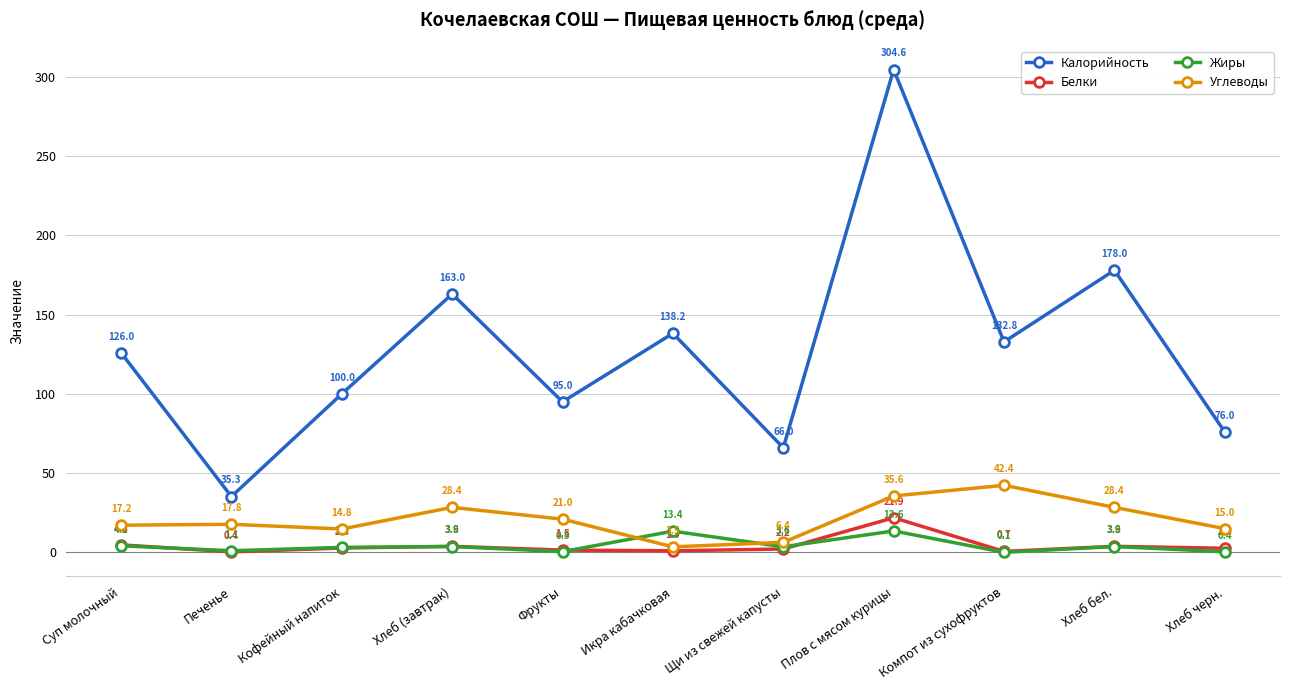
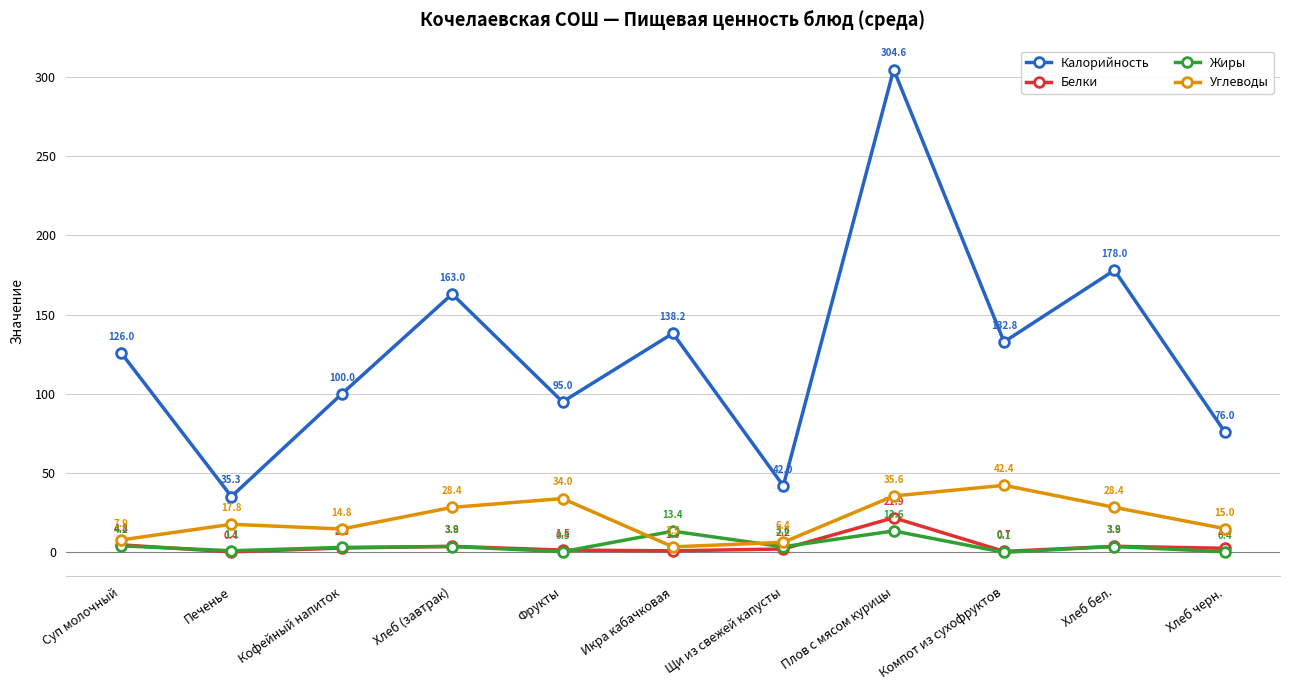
  {
    "Калорийность": {
      "Суп молочный": 126.0,
      "Печенье": 35.3,
      "Кофейный напиток": 100.0,
      "Хлеб (завтрак)": 163.0,
      "Фрукты": 95.0,
      "Икра кабачковая": 138.2,
-     "Щи из свежей капусты": 66.0,
+     "Щи из свежей капусты": 42.0,
      "Плов с мясом курицы": 304.6,
      "Компот из сухофруктов": 132.8,
      "Хлеб бел.": 178.0,
      "Хлеб черн.": 76.0
    },
    "Жиры": {
      "Икра кабачковая": 13.4
    },
    "Углеводы": {
-     "Суп молочный": 17.2,
+     "Суп молочный": 7.9,
      "Печенье": 17.8,
      "Кофейный напиток": 14.8,
      "Хлеб (завтрак)": 28.4,
-     "Фрукты": 21.0,
+     "Фрукты": 34.0,
      "Плов с мясом курицы": 35.6,
      "Компот из сухофруктов": 42.4,
      "Хлеб бел.": 28.4,
      "Хлеб черн.": 15.0
    }
  }
